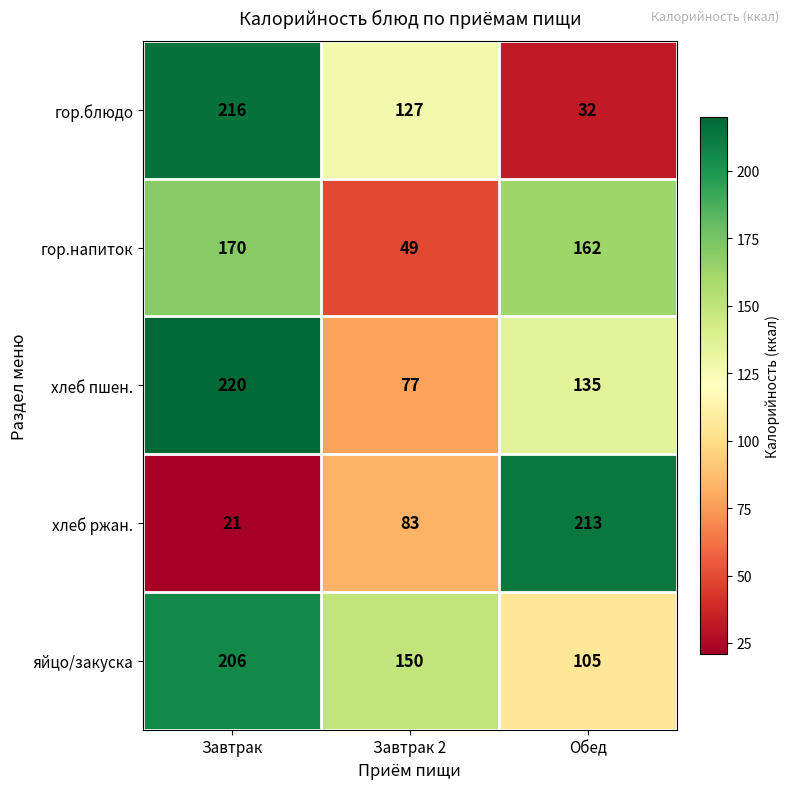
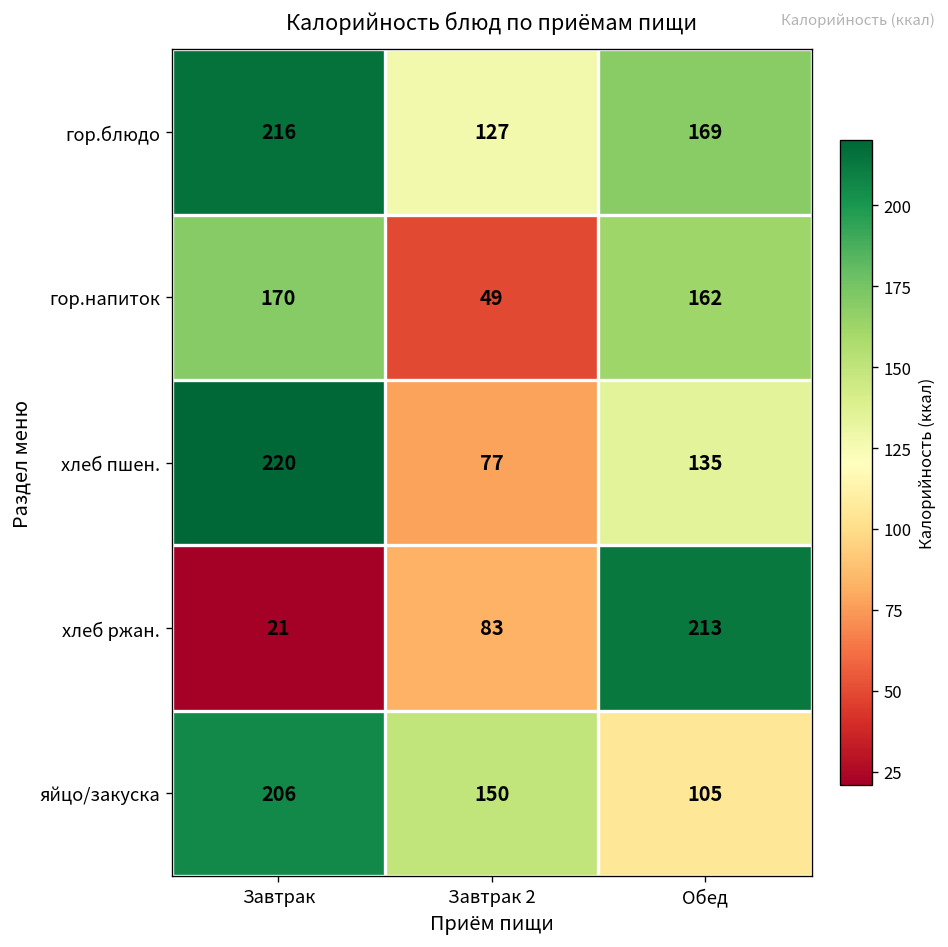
  {
    "гор.блюдо": {
      "Завтрак": 216,
      "Завтрак 2": 127,
-     "Обед": 32
+     "Обед": 169
    },
    "гор.напиток": {
      "Завтрак": 170,
      "Завтрак 2": 49,
      "Обед": 162
    },
    "хлеб пшен.": {
      "Завтрак": 220,
      "Завтрак 2": 77,
      "Обед": 135
    },
    "хлеб ржан.": {
      "Завтрак": 21,
      "Завтрак 2": 83,
      "Обед": 213
    },
    "яйцо/закуска": {
      "Завтрак": 206,
      "Завтрак 2": 150,
      "Обед": 105
    }
  }
